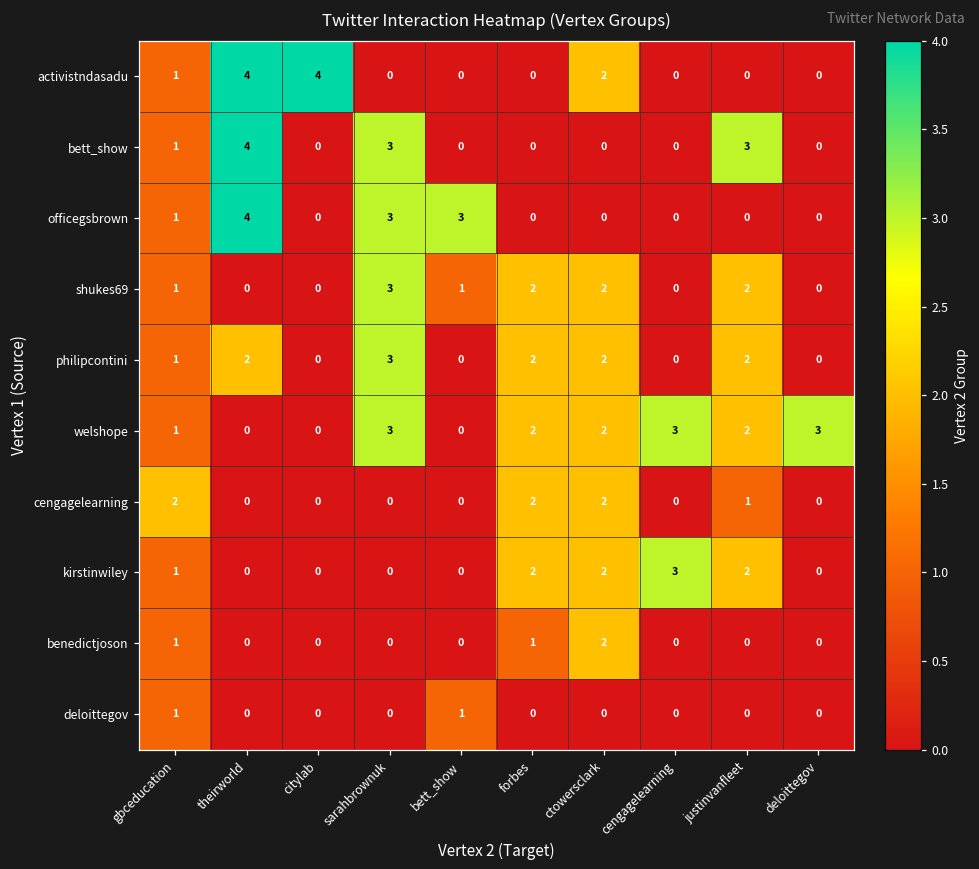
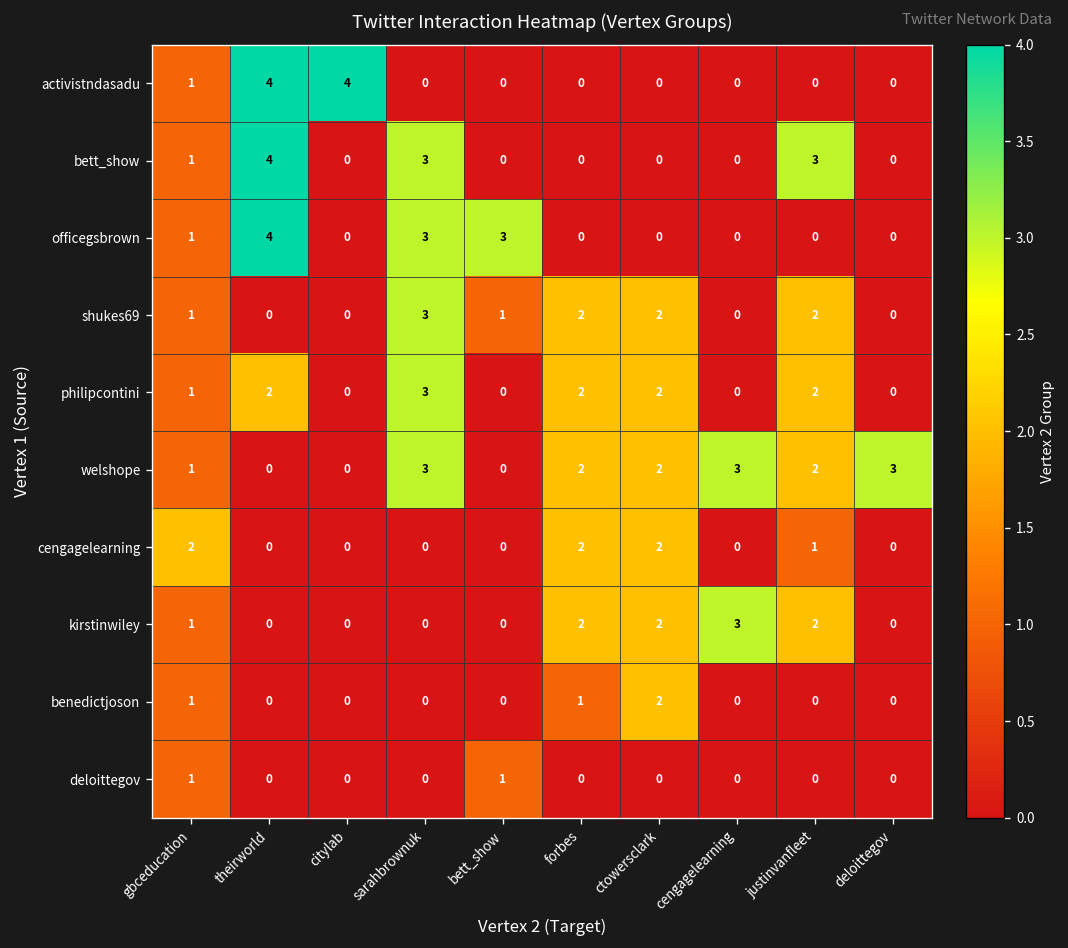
  {
    "activistndasadu": {
      "gbceducation": 1,
      "theirworld": 4,
      "citylab": 4,
      "sarahbrownuk": 0,
      "bett_show": 0,
      "forbes": 0,
-     "ctowersclark": 2,
+     "ctowersclark": 0,
      "cengagelearning": 0,
      "justinvanfleet": 0,
      "deloittegov": 0
    },
    "bett_show": {
      "gbceducation": 1,
      "theirworld": 4,
      "citylab": 0,
      "sarahbrownuk": 3,
      "bett_show": 0,
      "forbes": 0,
      "ctowersclark": 0,
      "cengagelearning": 0,
      "justinvanfleet": 3,
      "deloittegov": 0
    },
    "officegsbrown": {
      "gbceducation": 1,
      "theirworld": 4,
      "citylab": 0,
      "sarahbrownuk": 3,
      "bett_show": 3,
      "forbes": 0,
      "ctowersclark": 0,
      "cengagelearning": 0,
      "justinvanfleet": 0,
      "deloittegov": 0
    },
    "shukes69": {
      "gbceducation": 1,
      "theirworld": 0,
      "citylab": 0,
      "sarahbrownuk": 3,
      "bett_show": 1,
      "forbes": 2,
      "ctowersclark": 2,
      "cengagelearning": 0,
      "justinvanfleet": 2,
      "deloittegov": 0
    },
    "philipcontini": {
      "gbceducation": 1,
      "theirworld": 2,
      "citylab": 0,
      "sarahbrownuk": 3,
      "bett_show": 0,
      "forbes": 2,
      "ctowersclark": 2,
      "cengagelearning": 0,
      "justinvanfleet": 2,
      "deloittegov": 0
    },
    "welshope": {
      "gbceducation": 1,
      "theirworld": 0,
      "citylab": 0,
      "sarahbrownuk": 3,
      "bett_show": 0,
      "forbes": 2,
      "ctowersclark": 2,
      "cengagelearning": 3,
      "justinvanfleet": 2,
      "deloittegov": 3
    },
    "cengagelearning": {
      "gbceducation": 2,
      "theirworld": 0,
      "citylab": 0,
      "sarahbrownuk": 0,
      "bett_show": 0,
      "forbes": 2,
      "ctowersclark": 2,
      "cengagelearning": 0,
      "justinvanfleet": 1,
      "deloittegov": 0
    },
    "kirstinwiley": {
      "gbceducation": 1,
      "theirworld": 0,
      "citylab": 0,
      "sarahbrownuk": 0,
      "bett_show": 0,
      "forbes": 2,
      "ctowersclark": 2,
      "cengagelearning": 3,
      "justinvanfleet": 2,
      "deloittegov": 0
    },
    "benedictjoson": {
      "gbceducation": 1,
      "theirworld": 0,
      "citylab": 0,
      "sarahbrownuk": 0,
      "bett_show": 0,
      "forbes": 1,
      "ctowersclark": 2,
      "cengagelearning": 0,
      "justinvanfleet": 0,
      "deloittegov": 0
    },
    "deloittegov": {
      "gbceducation": 1,
      "theirworld": 0,
      "citylab": 0,
      "sarahbrownuk": 0,
      "bett_show": 1,
      "forbes": 0,
      "ctowersclark": 0,
      "cengagelearning": 0,
      "justinvanfleet": 0,
      "deloittegov": 0
    }
  }
